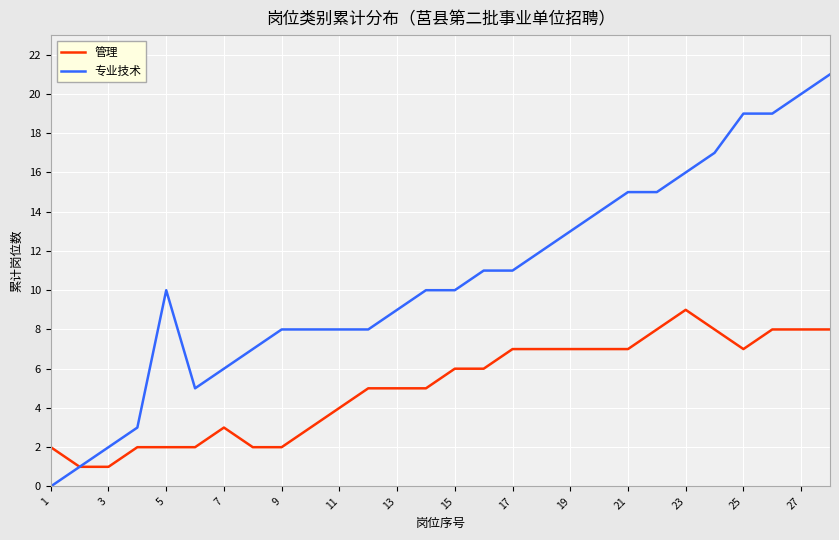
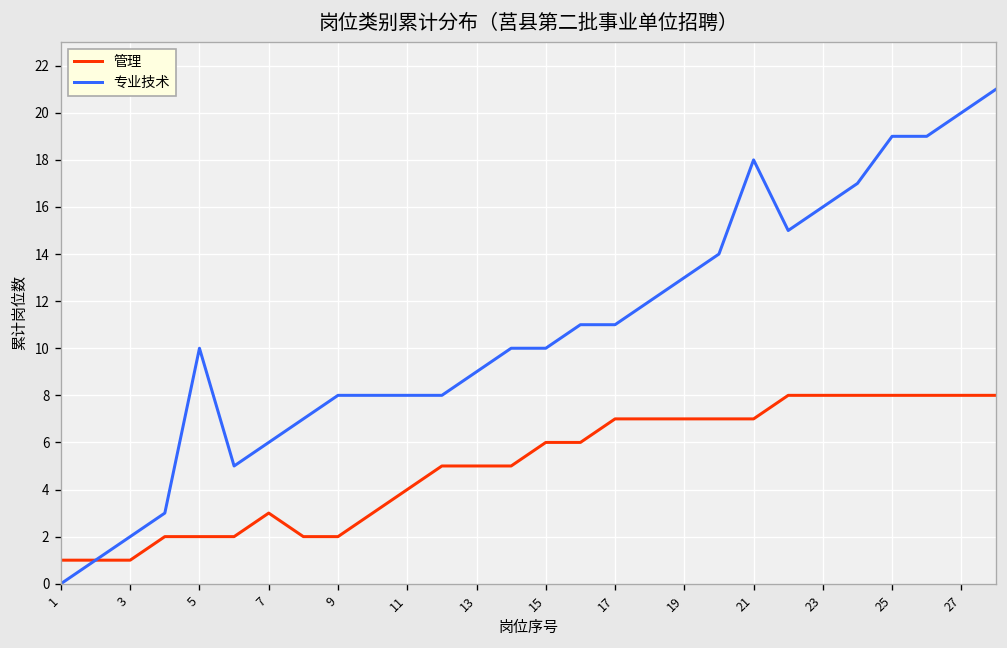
  {
    "管理": {
-     "1": 2,
+     "1": 1,
      "3": 1,
      "5": 2,
      "7": 3,
      "9": 2,
      "11": 4,
      "13": 5,
      "15": 6,
      "17": 7,
      "19": 7,
      "21": 7,
-     "23": 9,
-     "25": 7,
+     "23": 8,
+     "25": 8,
      "27": 8
    },
    "专业技术": {
      "1": 0,
      "3": 2,
      "5": 10,
      "7": 6,
      "9": 8,
      "11": 8,
      "13": 9,
      "15": 10,
      "17": 11,
      "19": 13,
-     "21": 15,
+     "21": 18,
      "23": 16,
      "25": 19,
      "27": 20
    }
  }
